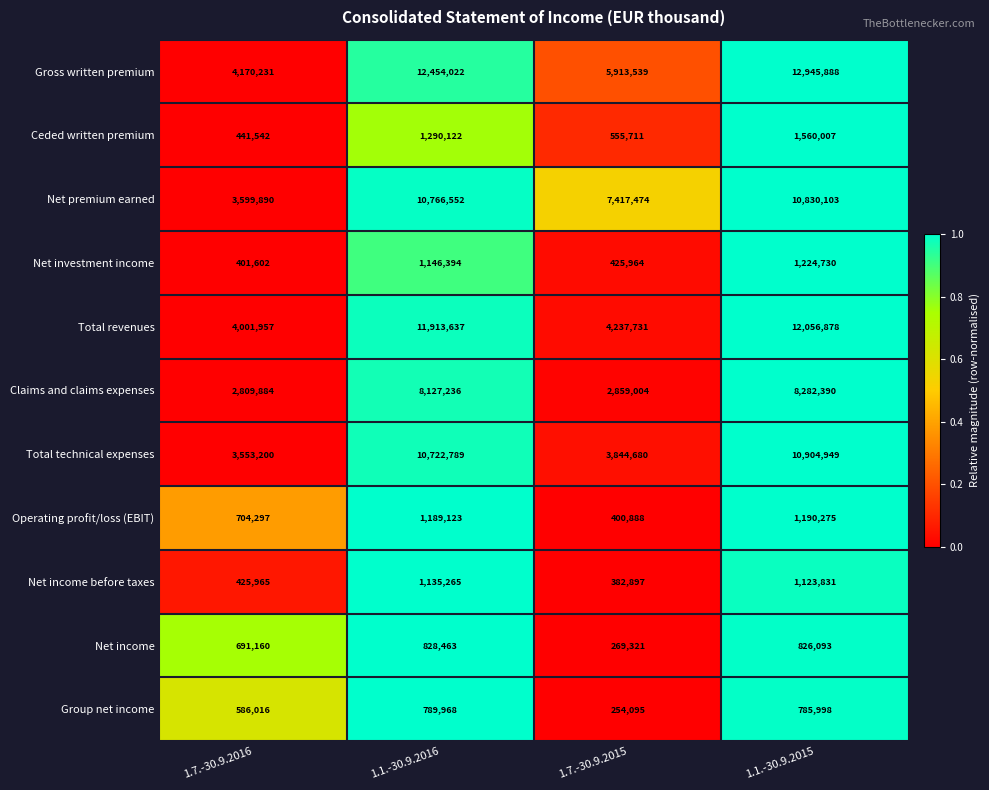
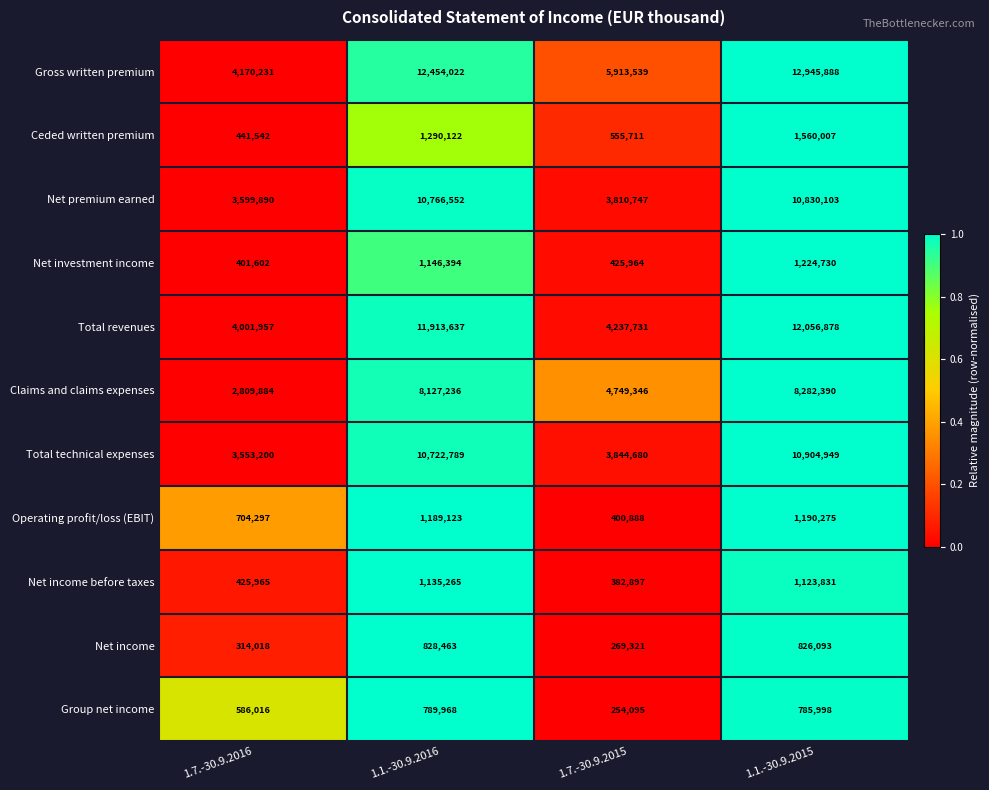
  {
    "Gross written premium": {
      "1.7.-30.9.2016": "4,170,231",
      "1.1.-30.9.2016": "12,454,022",
      "1.7.-30.9.2015": "5,913,539",
      "1.1.-30.9.2015": "12,945,888"
    },
    "Ceded written premium": {
      "1.7.-30.9.2016": "441,542",
      "1.1.-30.9.2016": "1,290,122",
      "1.7.-30.9.2015": "555,711",
      "1.1.-30.9.2015": "1,560,007"
    },
    "Net premium earned": {
      "1.7.-30.9.2016": "3,599,890",
      "1.1.-30.9.2016": "10,766,552",
-     "1.7.-30.9.2015": "7,417,474",
+     "1.7.-30.9.2015": "3,810,747",
      "1.1.-30.9.2015": "10,830,103"
    },
    "Net investment income": {
      "1.7.-30.9.2016": "401,602",
      "1.1.-30.9.2016": "1,146,394",
      "1.7.-30.9.2015": "425,964",
      "1.1.-30.9.2015": "1,224,730"
    },
    "Total revenues": {
      "1.7.-30.9.2016": "4,001,957",
      "1.1.-30.9.2016": "11,913,637",
      "1.7.-30.9.2015": "4,237,731",
      "1.1.-30.9.2015": "12,056,878"
    },
    "Claims and claims expenses": {
      "1.7.-30.9.2016": "2,809,884",
      "1.1.-30.9.2016": "8,127,236",
-     "1.7.-30.9.2015": "2,859,004",
+     "1.7.-30.9.2015": "4,749,346",
      "1.1.-30.9.2015": "8,282,390"
    },
    "Total technical expenses": {
      "1.7.-30.9.2016": "3,553,200",
      "1.1.-30.9.2016": "10,722,789",
      "1.7.-30.9.2015": "3,844,680",
      "1.1.-30.9.2015": "10,904,949"
    },
    "Operating profit/loss (EBIT)": {
      "1.7.-30.9.2016": "704,297",
      "1.1.-30.9.2016": "1,189,123",
      "1.7.-30.9.2015": "400,888",
      "1.1.-30.9.2015": "1,190,275"
    },
    "Net income before taxes": {
      "1.7.-30.9.2016": "425,965",
      "1.1.-30.9.2016": "1,135,265",
      "1.7.-30.9.2015": "382,897",
      "1.1.-30.9.2015": "1,123,831"
    },
    "Net income": {
-     "1.7.-30.9.2016": "691,160",
+     "1.7.-30.9.2016": "314,018",
      "1.1.-30.9.2016": "828,463",
      "1.7.-30.9.2015": "269,321",
      "1.1.-30.9.2015": "826,093"
    },
    "Group net income": {
      "1.7.-30.9.2016": "586,016",
      "1.1.-30.9.2016": "789,968",
      "1.7.-30.9.2015": "254,095",
      "1.1.-30.9.2015": "785,998"
    }
  }
